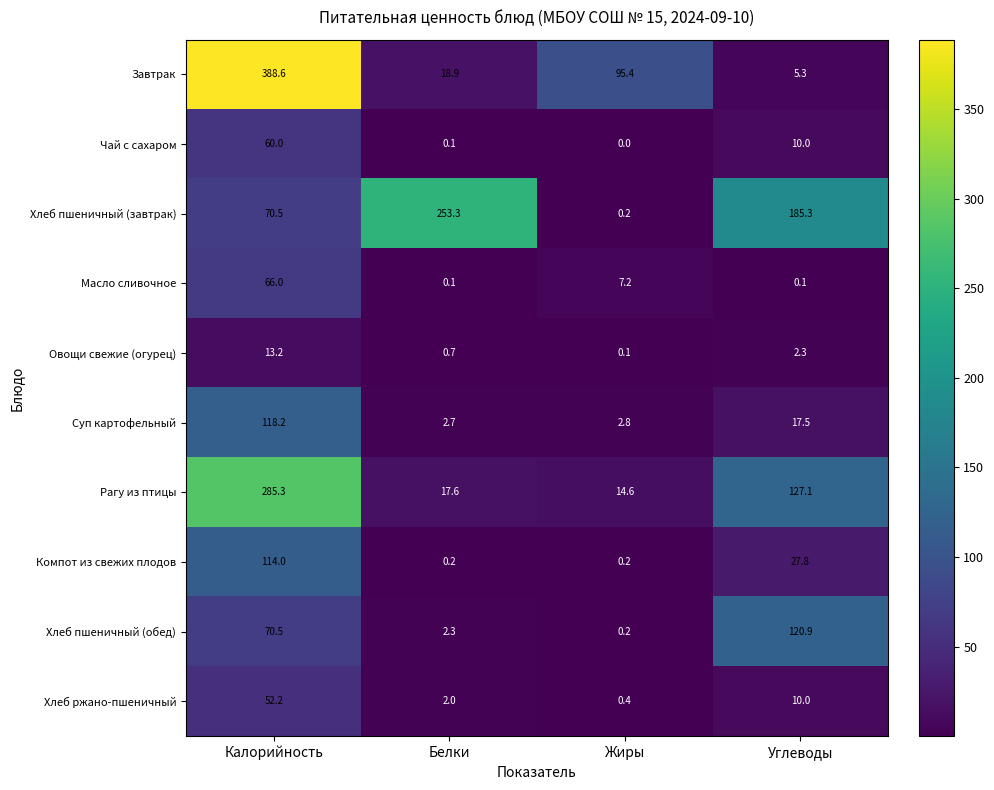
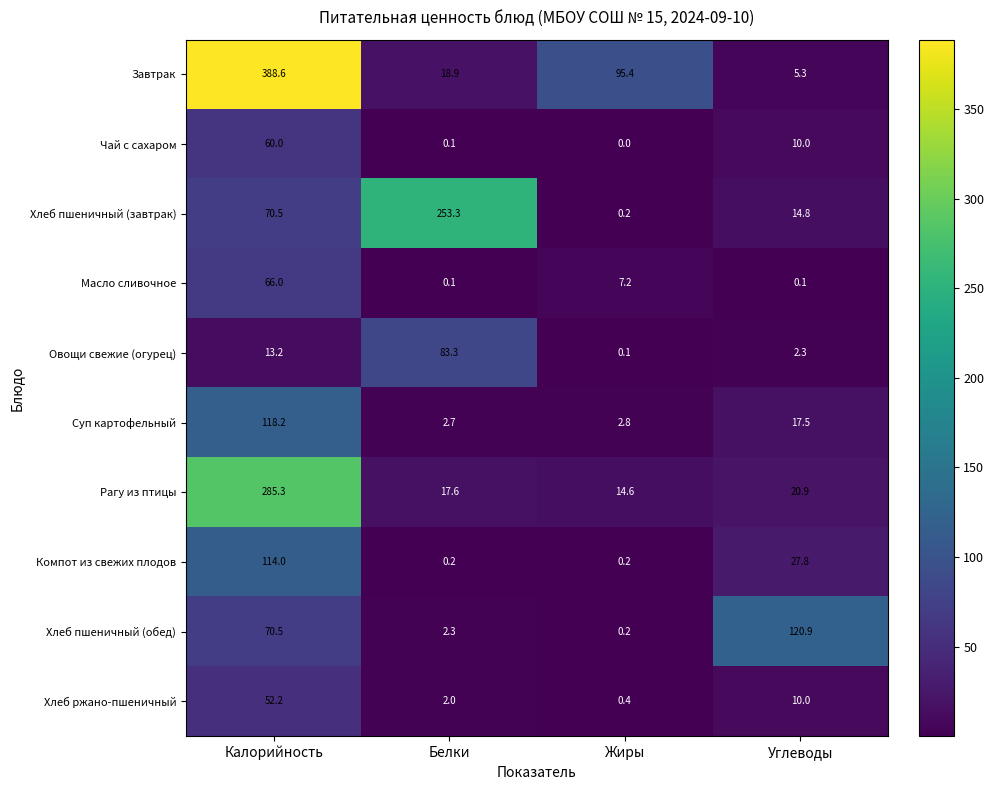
  {
    "Завтрак": {
      "Калорийность": 388.6,
      "Белки": 18.9,
      "Жиры": 95.4,
      "Углеводы": 5.3
    },
    "Чай с сахаром": {
      "Калорийность": 60.0,
      "Белки": 0.1,
      "Жиры": 0.0,
      "Углеводы": 10.0
    },
    "Хлеб пшеничный (завтрак)": {
      "Калорийность": 70.5,
      "Белки": 253.3,
      "Жиры": 0.2,
-     "Углеводы": 185.3
+     "Углеводы": 14.8
    },
    "Масло сливочное": {
      "Калорийность": 66.0,
      "Белки": 0.1,
      "Жиры": 7.2,
      "Углеводы": 0.1
    },
    "Овощи свежие (огурец)": {
      "Калорийность": 13.2,
-     "Белки": 0.7,
+     "Белки": 83.3,
      "Жиры": 0.1,
      "Углеводы": 2.3
    },
    "Суп картофельный": {
      "Калорийность": 118.2,
      "Белки": 2.7,
      "Жиры": 2.8,
      "Углеводы": 17.5
    },
    "Рагу из птицы": {
      "Калорийность": 285.3,
      "Белки": 17.6,
      "Жиры": 14.6,
-     "Углеводы": 127.1
+     "Углеводы": 20.9
    },
    "Компот из свежих плодов": {
      "Калорийность": 114.0,
      "Белки": 0.2,
      "Жиры": 0.2,
      "Углеводы": 27.8
    },
    "Хлеб пшеничный (обед)": {
      "Калорийность": 70.5,
      "Белки": 2.3,
      "Жиры": 0.2,
      "Углеводы": 120.9
    },
    "Хлеб ржано-пшеничный": {
      "Калорийность": 52.2,
      "Белки": 2.0,
      "Жиры": 0.4,
      "Углеводы": 10.0
    }
  }
